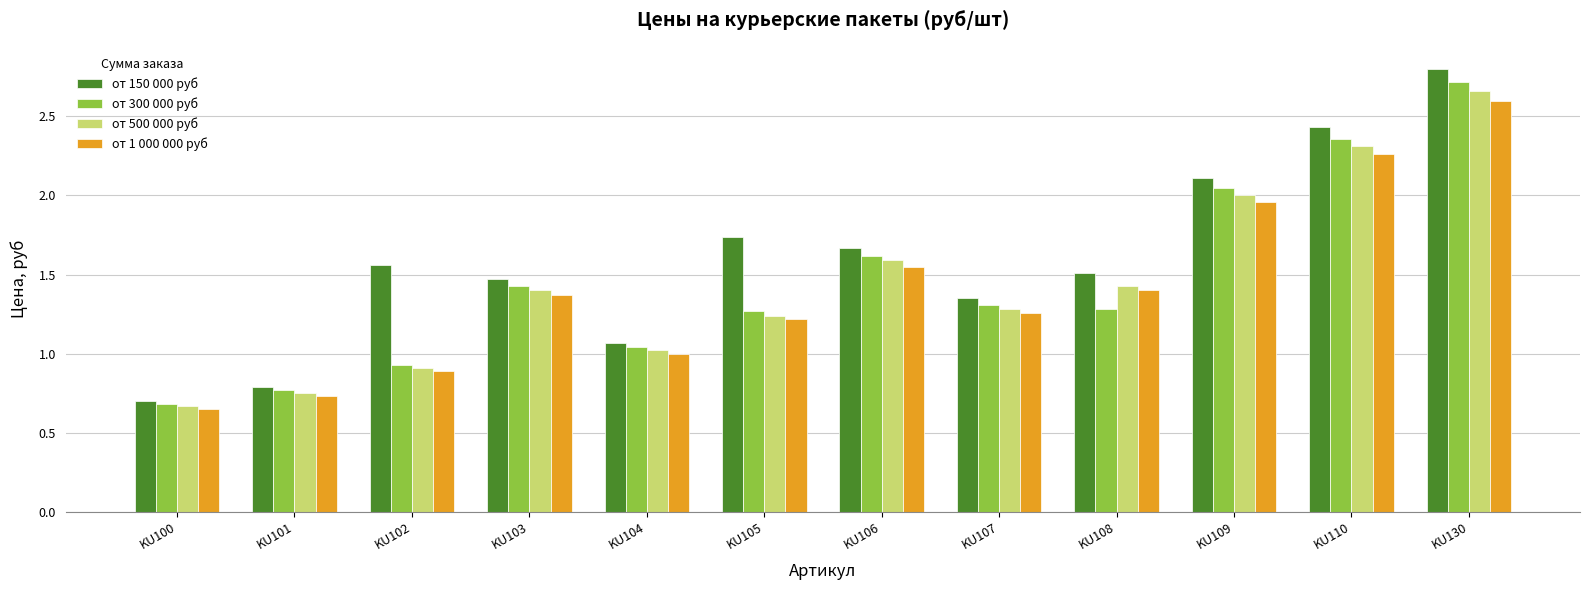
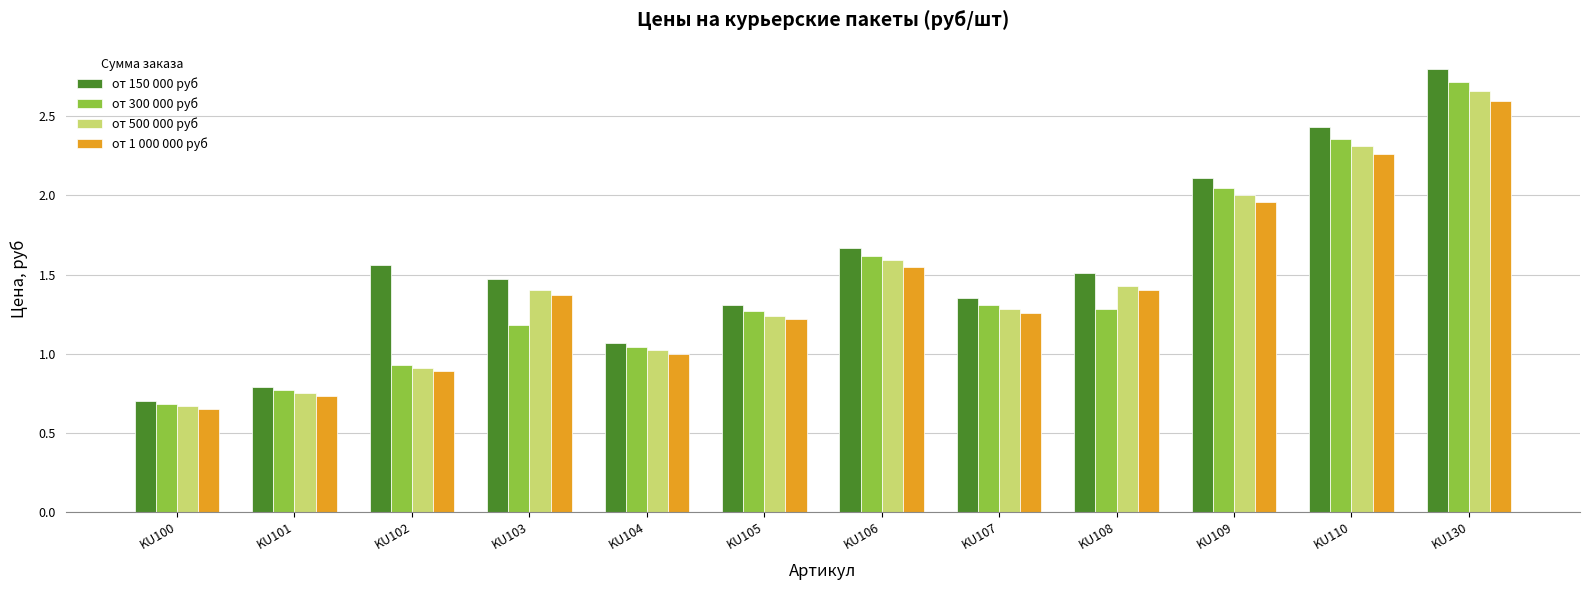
  {
    "от 150 000 руб": {
      "KU100": 0.70,
      "KU101": 0.79,
      "KU102": 1.56,
      "KU103": 1.47,
      "KU104": 1.07,
-     "KU105": 1.74,
+     "KU105": 1.31,
      "KU106": 1.67,
      "KU107": 1.35,
      "KU108": 1.51,
      "KU109": 2.11,
      "KU110": 2.43,
      "KU130": 2.80
    },
    "от 300 000 руб": {
      "KU100": 0.68,
      "KU101": 0.77,
      "KU102": 0.93,
-     "KU103": 1.43,
+     "KU103": 1.18,
      "KU104": 1.04,
      "KU105": 1.27,
      "KU106": 1.62,
      "KU107": 1.31,
      "KU108": 1.28,
      "KU109": 2.05,
      "KU110": 2.36,
      "KU130": 2.72
    },
    "от 500 000 руб": {
      "KU100": 0.67,
      "KU101": 0.75,
      "KU102": 0.91,
      "KU103": 1.40,
      "KU104": 1.02,
      "KU105": 1.24,
      "KU106": 1.59,
      "KU107": 1.28,
      "KU108": 1.43,
      "KU109": 2.00,
      "KU110": 2.31,
      "KU130": 2.66
    },
    "от 1 000 000 руб": {
      "KU100": 0.65,
      "KU101": 0.73,
      "KU102": 0.89,
      "KU103": 1.37,
      "KU104": 1.00,
      "KU105": 1.22,
      "KU106": 1.55,
      "KU107": 1.26,
      "KU108": 1.40,
      "KU109": 1.96,
      "KU110": 2.26,
      "KU130": 2.60
    }
  }
